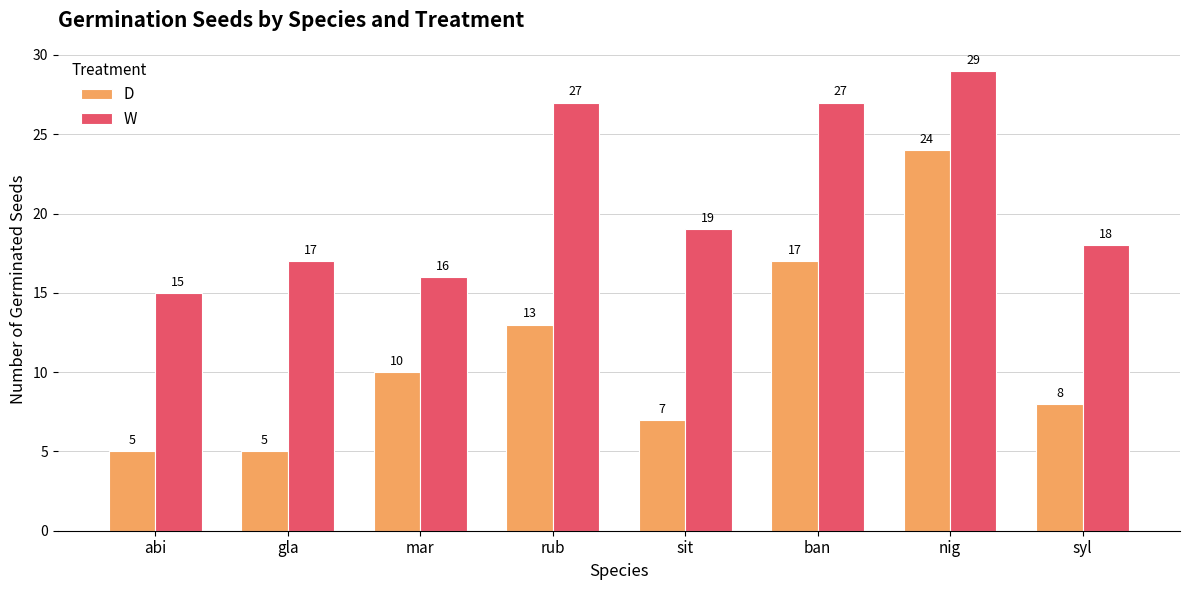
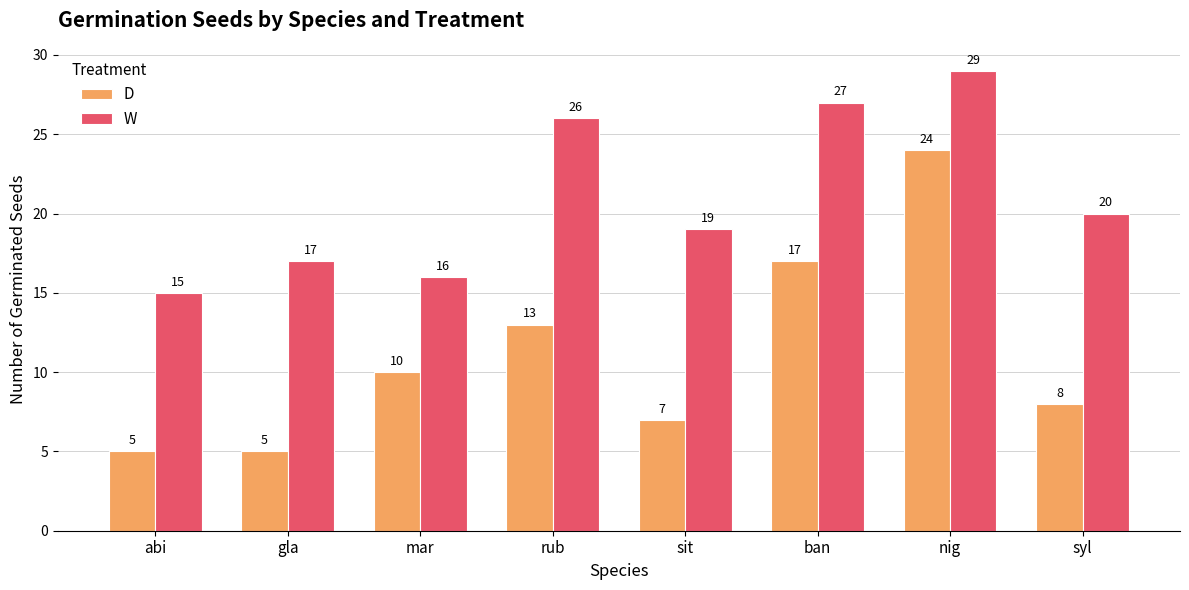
  {
    "D": {
      "abi": 5,
      "gla": 5,
      "mar": 10,
      "rub": 13,
      "sit": 7,
      "ban": 17,
      "nig": 24,
      "syl": 8
    },
    "W": {
      "abi": 15,
      "gla": 17,
      "mar": 16,
-     "rub": 27,
+     "rub": 26,
      "sit": 19,
      "ban": 27,
      "nig": 29,
-     "syl": 18
+     "syl": 20
    }
  }
